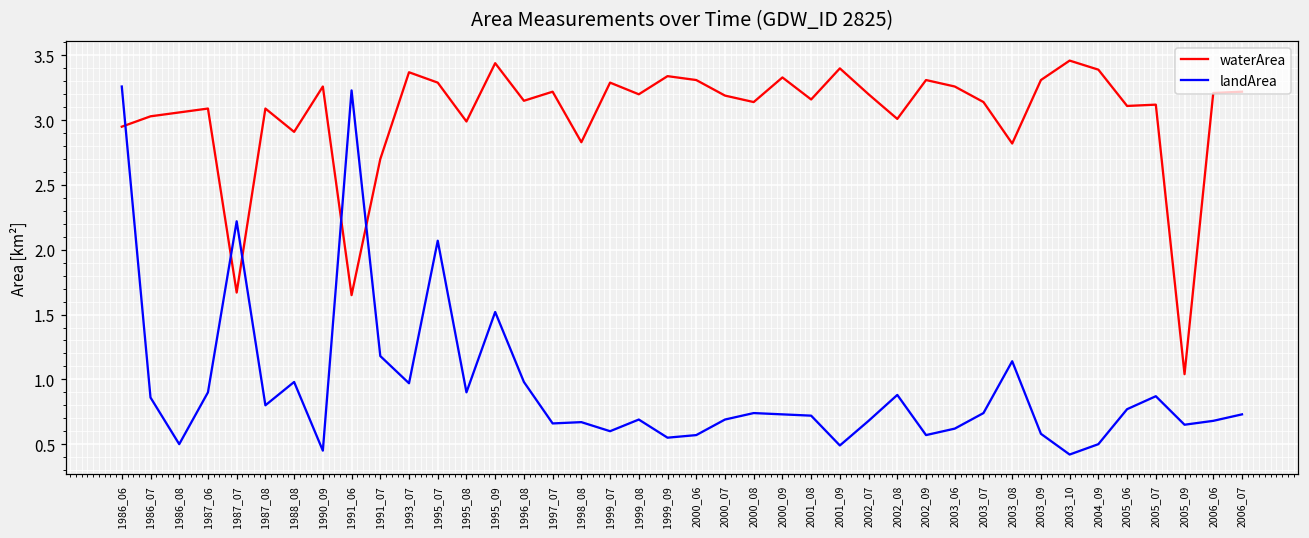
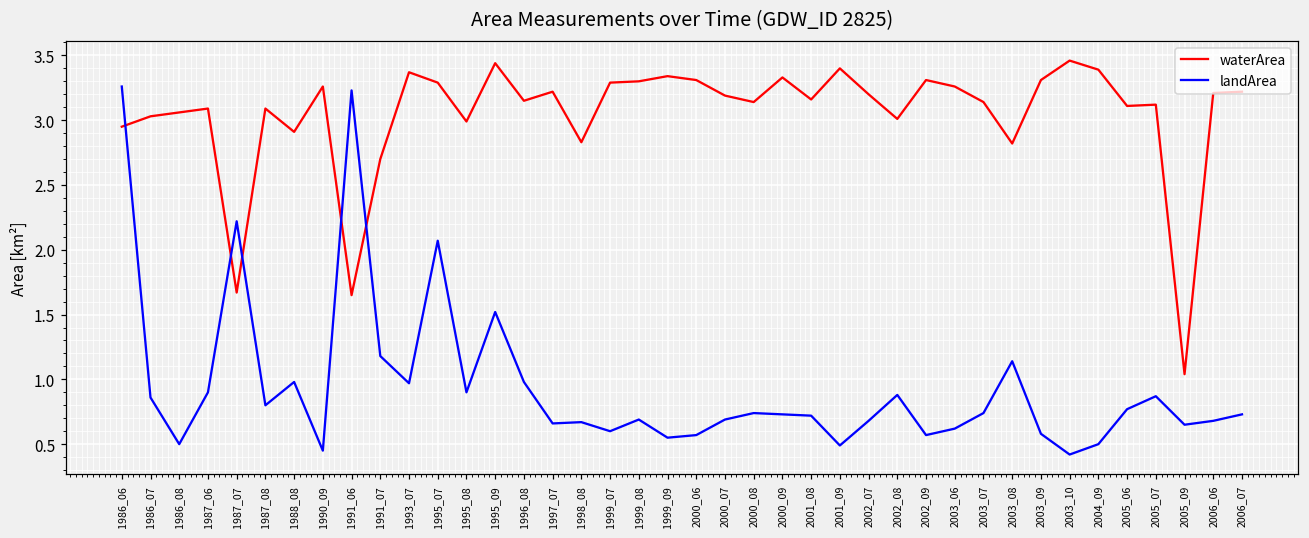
  {
    "waterArea": {
      "1986_06": 2.95,
      "1986_07": 3.03,
      "1986_08": 3.06,
      "1987_06": 3.1,
      "1987_07": 1.67,
      "1987_08": 3.1,
      "1988_08": 2.9,
      "1990_09": 3.26,
      "1991_06": 1.65,
      "1991_07": 2.7,
      "1993_07": 3.37,
      "1995_07": 3.3,
      "1995_08": 3.0,
      "1995_09": 3.44,
      "1996_08": 3.15,
      "1997_07": 3.2,
      "1998_08": 2.83,
      "1999_07": 3.3,
-     "1999_08": 3.2,
+     "1999_08": 3.3,
      "1999_09": 3.34,
      "2000_06": 3.3,
      "2000_07": 3.2,
      "2000_08": 3.14,
      "2000_09": 3.33,
      "2001_08": 3.16,
      "2001_09": 3.4,
      "2002_07": 3.2,
      "2002_08": 3.0,
      "2002_09": 3.3,
      "2003_06": 3.26,
      "2003_07": 3.14,
      "2003_08": 2.8,
      "2003_09": 3.3,
      "2003_10": 3.46,
      "2004_09": 3.4,
      "2005_06": 3.1,
      "2005_07": 3.1,
      "2005_09": 1.04
    },
    "landArea": {
      "1986_06": 3.26,
      "1986_07": 0.86,
      "1986_08": 0.5,
      "1987_06": 0.9,
      "1987_07": 2.2,
      "1987_08": 0.8,
      "1988_08": 1.0,
      "1990_09": 0.45,
      "1991_06": 3.23,
      "1991_07": 1.2,
      "1993_07": 0.97,
      "1995_07": 2.07,
      "1995_08": 0.9,
      "1995_09": 1.5,
      "1996_08": 1.0,
      "1997_07": 0.66,
      "1998_08": 0.67,
      "1999_07": 0.6,
      "1999_08": 0.7,
      "1999_09": 0.55,
      "2000_06": 0.57,
      "2000_07": 0.7,
      "2000_08": 0.74,
      "2000_09": 0.73,
      "2001_08": 0.7,
      "2001_09": 0.5,
      "2002_07": 0.7,
      "2002_08": 0.9,
      "2002_09": 0.57,
      "2003_06": 0.6,
      "2003_07": 0.74,
      "2003_08": 1.14,
      "2003_09": 0.6,
      "2003_10": 0.4,
      "2004_09": 0.5,
      "2005_06": 0.77,
      "2005_07": 0.87,
      "2005_09": 0.65,
      "2006_06": 0.7,
      "2006_07": 0.73
    }
  }
